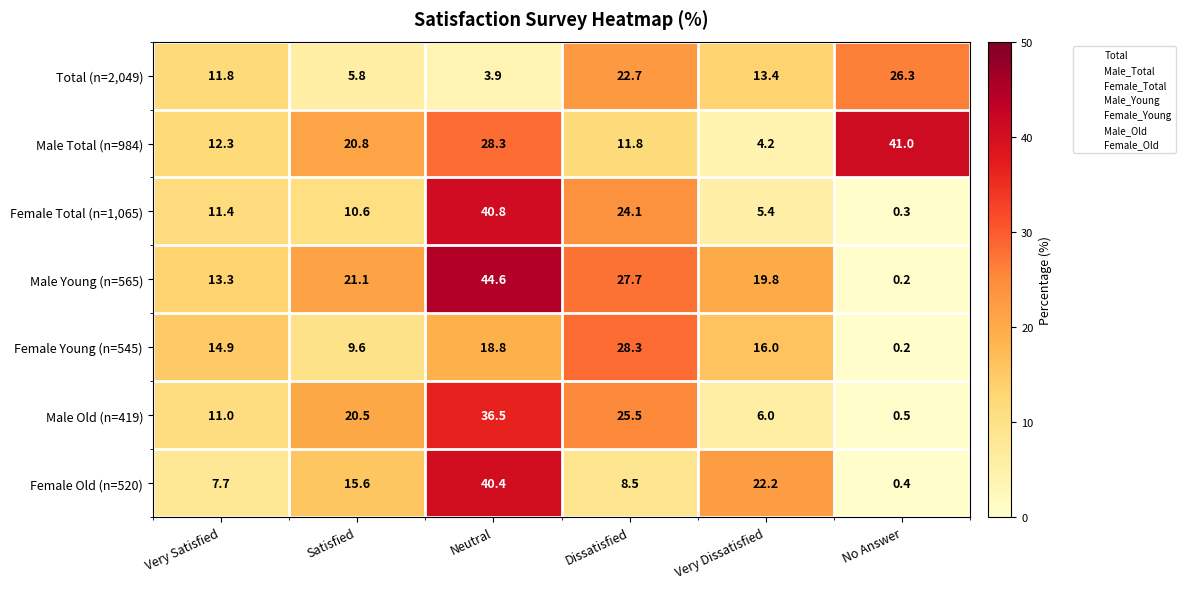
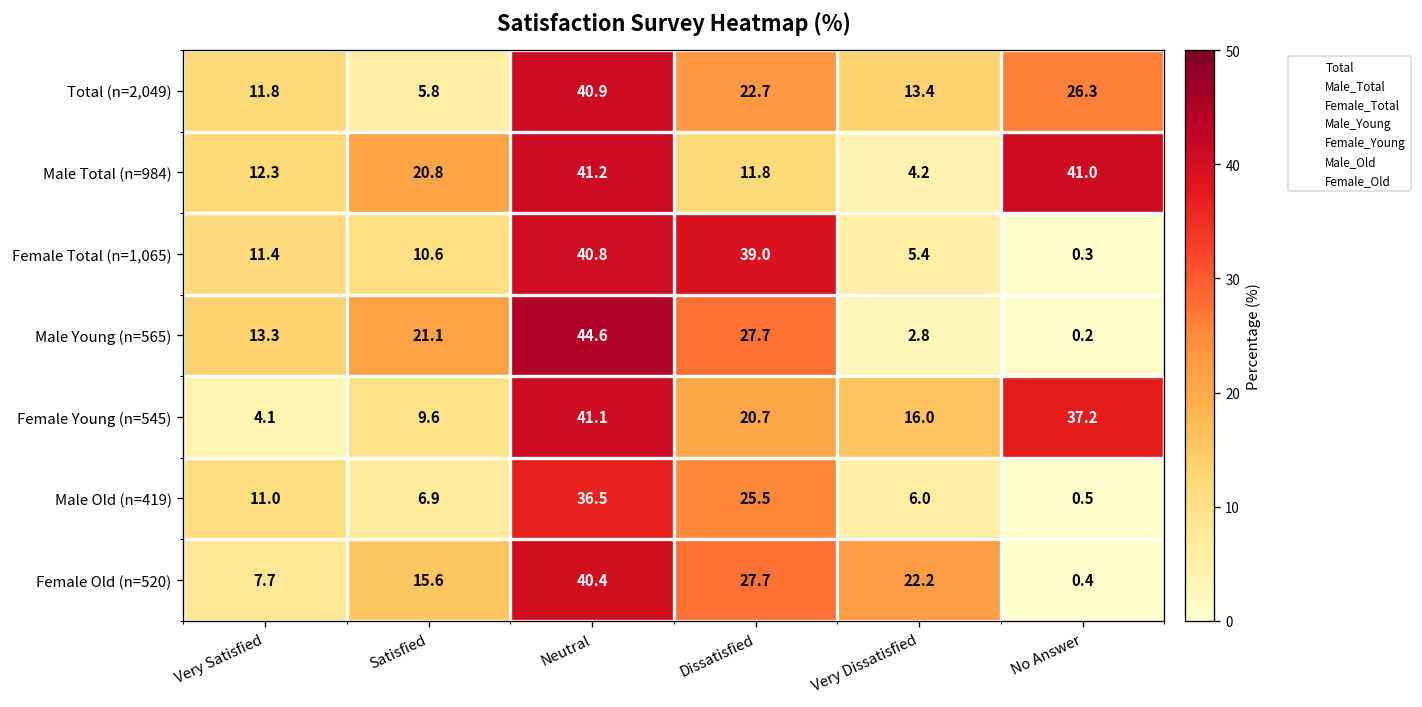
  {
    "Total (n=2,049)": {
      "Very Satisfied": 11.8,
      "Satisfied": 5.8,
-     "Neutral": 3.9,
+     "Neutral": 40.9,
      "Dissatisfied": 22.7,
      "Very Dissatisfied": 13.4,
      "No Answer": 26.3
    },
    "Male Total (n=984)": {
      "Very Satisfied": 12.3,
      "Satisfied": 20.8,
-     "Neutral": 28.3,
+     "Neutral": 41.2,
      "Dissatisfied": 11.8,
      "Very Dissatisfied": 4.2,
      "No Answer": 41.0
    },
    "Female Total (n=1,065)": {
      "Very Satisfied": 11.4,
      "Satisfied": 10.6,
      "Neutral": 40.8,
-     "Dissatisfied": 24.1,
+     "Dissatisfied": 39.0,
      "Very Dissatisfied": 5.4,
      "No Answer": 0.3
    },
    "Male Young (n=565)": {
      "Very Satisfied": 13.3,
      "Satisfied": 21.1,
      "Neutral": 44.6,
      "Dissatisfied": 27.7,
-     "Very Dissatisfied": 19.8,
+     "Very Dissatisfied": 2.8,
      "No Answer": 0.2
    },
    "Female Young (n=545)": {
-     "Very Satisfied": 14.9,
+     "Very Satisfied": 4.1,
      "Satisfied": 9.6,
-     "Neutral": 18.8,
-     "Dissatisfied": 28.3,
+     "Neutral": 41.1,
+     "Dissatisfied": 20.7,
      "Very Dissatisfied": 16.0,
-     "No Answer": 0.2
+     "No Answer": 37.2
    },
    "Male Old (n=419)": {
      "Very Satisfied": 11.0,
-     "Satisfied": 20.5,
+     "Satisfied": 6.9,
      "Neutral": 36.5,
      "Dissatisfied": 25.5,
      "Very Dissatisfied": 6.0,
      "No Answer": 0.5
    },
    "Female Old (n=520)": {
      "Very Satisfied": 7.7,
      "Satisfied": 15.6,
      "Neutral": 40.4,
-     "Dissatisfied": 8.5,
+     "Dissatisfied": 27.7,
      "Very Dissatisfied": 22.2,
      "No Answer": 0.4
    }
  }
